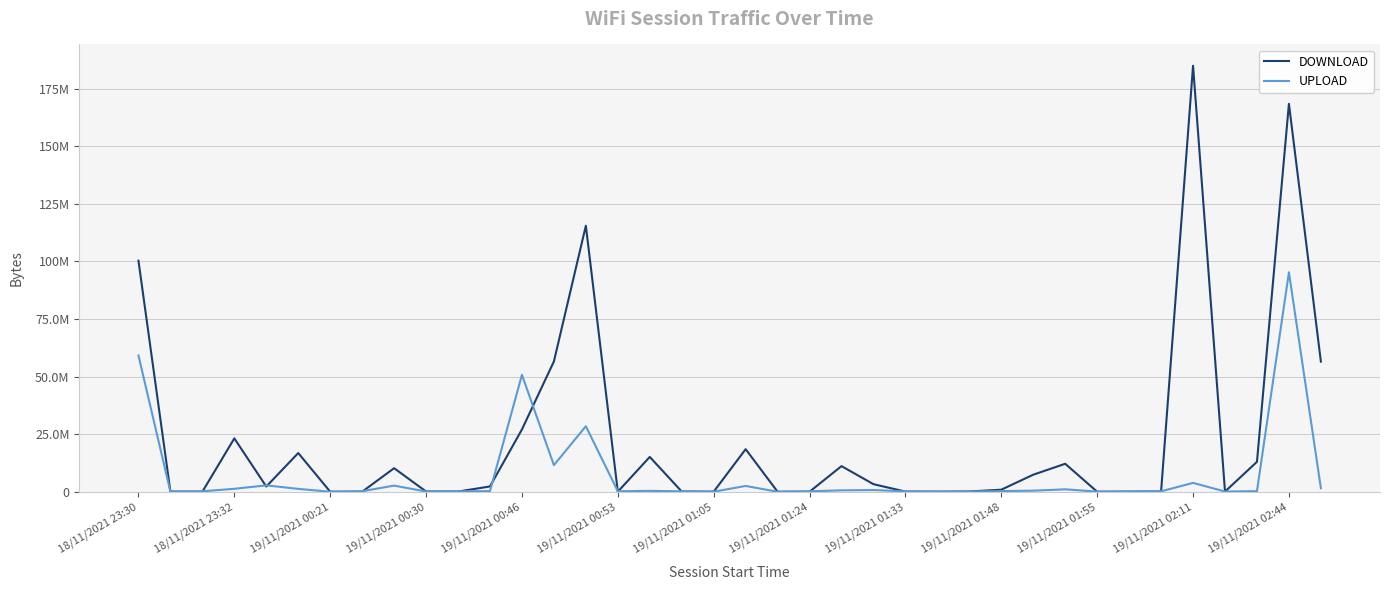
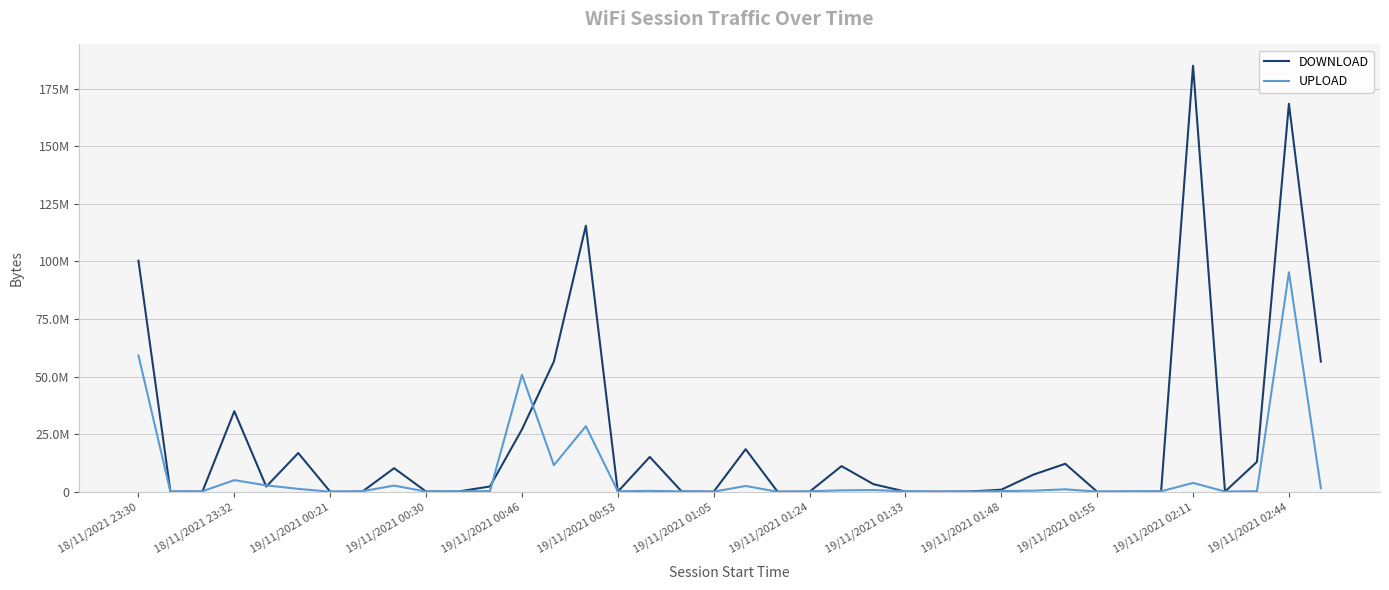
  {
    "DOWNLOAD": {
      "18/11/2021 23:30": 100000000,
-     "18/11/2021 23:32": 23000000,
+     "18/11/2021 23:32": 35000000,
      "19/11/2021 00:46": 27000000,
      "19/11/2021 02:11": 185000000,
      "19/11/2021 02:44": 168000000
    },
    "UPLOAD": {
      "18/11/2021 23:30": 59000000,
-     "18/11/2021 23:32": 1000000,
+     "18/11/2021 23:32": 5000000,
      "19/11/2021 00:46": 51000000,
      "19/11/2021 02:11": 4000000,
      "19/11/2021 02:44": 95000000
    }
  }
